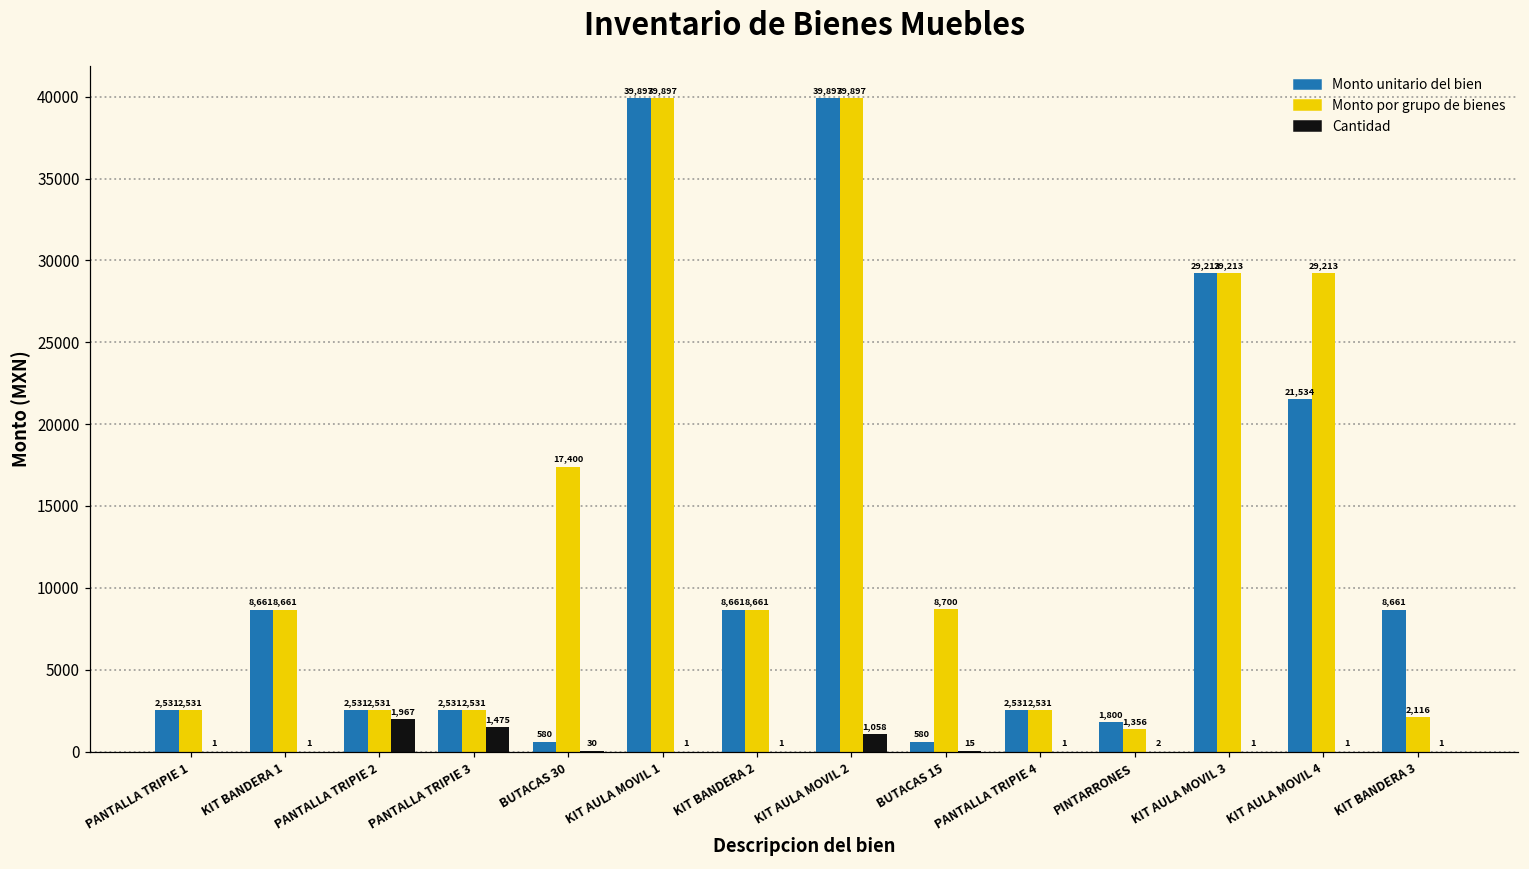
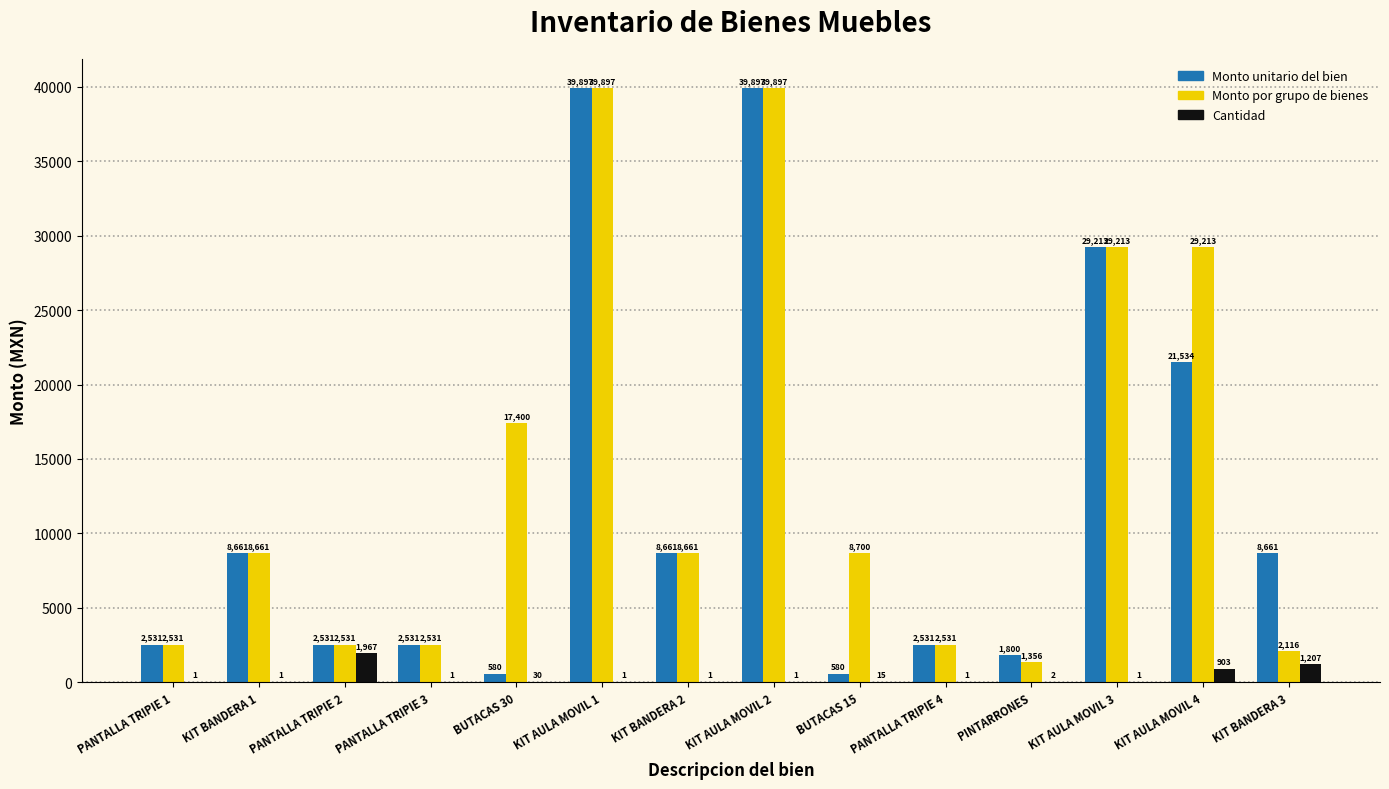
  {
    "Monto unitario del bien": {
      "PANTALLA TRIPIE 1": "2,531",
      "KIT BANDERA 1": "8,661",
      "PANTALLA TRIPIE 2": "2,531",
      "PANTALLA TRIPIE 3": "2,531",
      "BUTACAS 30": "580",
      "KIT BANDERA 2": "8,661",
      "BUTACAS 15": "580",
      "PANTALLA TRIPIE 4": "2,531",
      "PINTARRONES": "1,800",
      "KIT AULA MOVIL 4": "21,534",
      "KIT BANDERA 3": "8,661"
    },
    "Monto por grupo de bienes": {
      "PANTALLA TRIPIE 1": "2,531",
      "KIT BANDERA 1": "8,661",
      "PANTALLA TRIPIE 2": "2,531",
      "PANTALLA TRIPIE 3": "2,531",
      "BUTACAS 30": "17,400",
      "KIT BANDERA 2": "8,661",
      "BUTACAS 15": "8,700",
      "PANTALLA TRIPIE 4": "2,531",
      "PINTARRONES": "1,356",
      "KIT AULA MOVIL 4": "29,213",
      "KIT BANDERA 3": "2,116"
    },
    "Cantidad": {
      "PANTALLA TRIPIE 1": "1",
      "KIT BANDERA 1": "1",
      "PANTALLA TRIPIE 2": "1,967",
-     "PANTALLA TRIPIE 3": "1,475",
+     "PANTALLA TRIPIE 3": "1",
      "BUTACAS 30": "30",
      "KIT AULA MOVIL 1": "1",
      "KIT BANDERA 2": "1",
-     "KIT AULA MOVIL 2": "1,058",
+     "KIT AULA MOVIL 2": "1",
      "BUTACAS 15": "15",
      "PANTALLA TRIPIE 4": "1",
      "PINTARRONES": "2",
      "KIT AULA MOVIL 3": "1",
-     "KIT AULA MOVIL 4": "1",
-     "KIT BANDERA 3": "1"
+     "KIT AULA MOVIL 4": "903",
+     "KIT BANDERA 3": "1,207"
    }
  }
